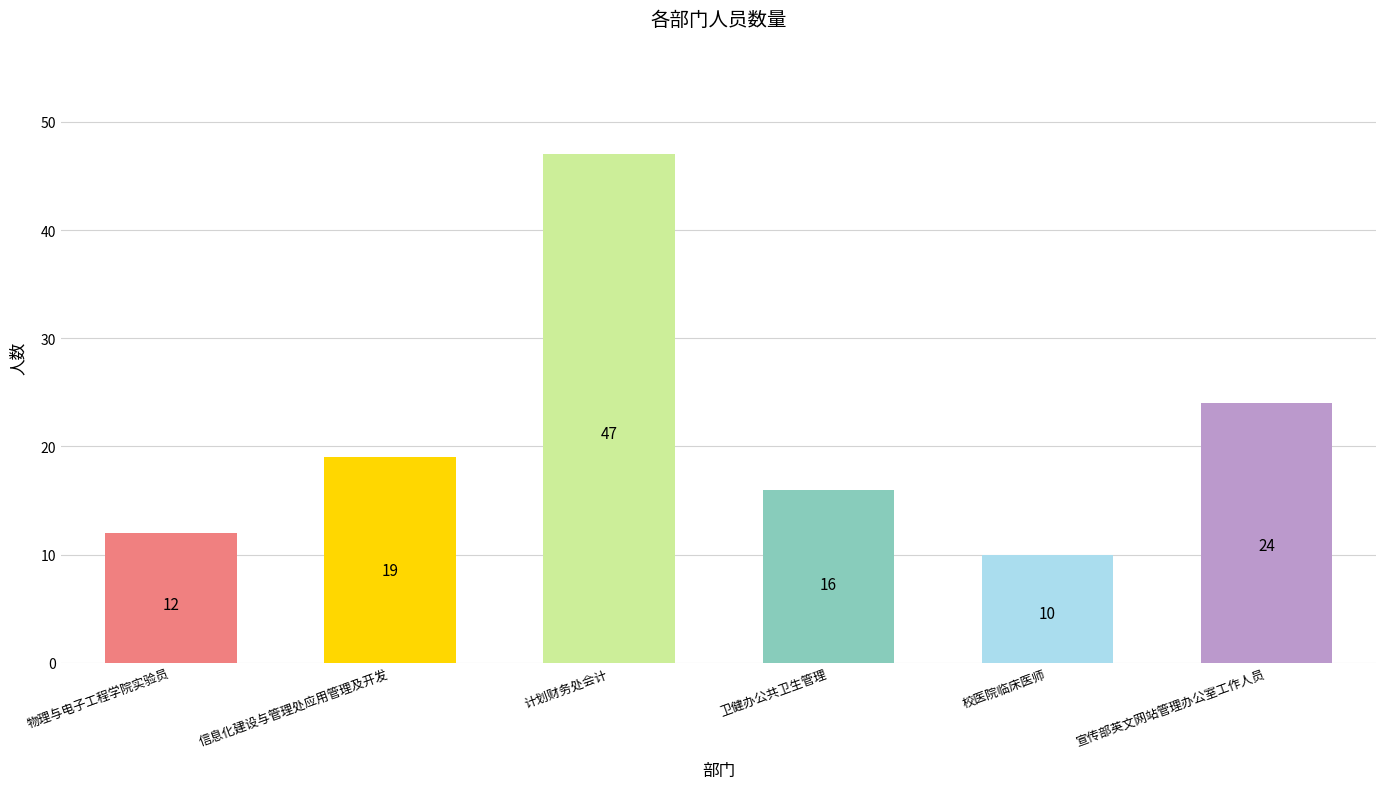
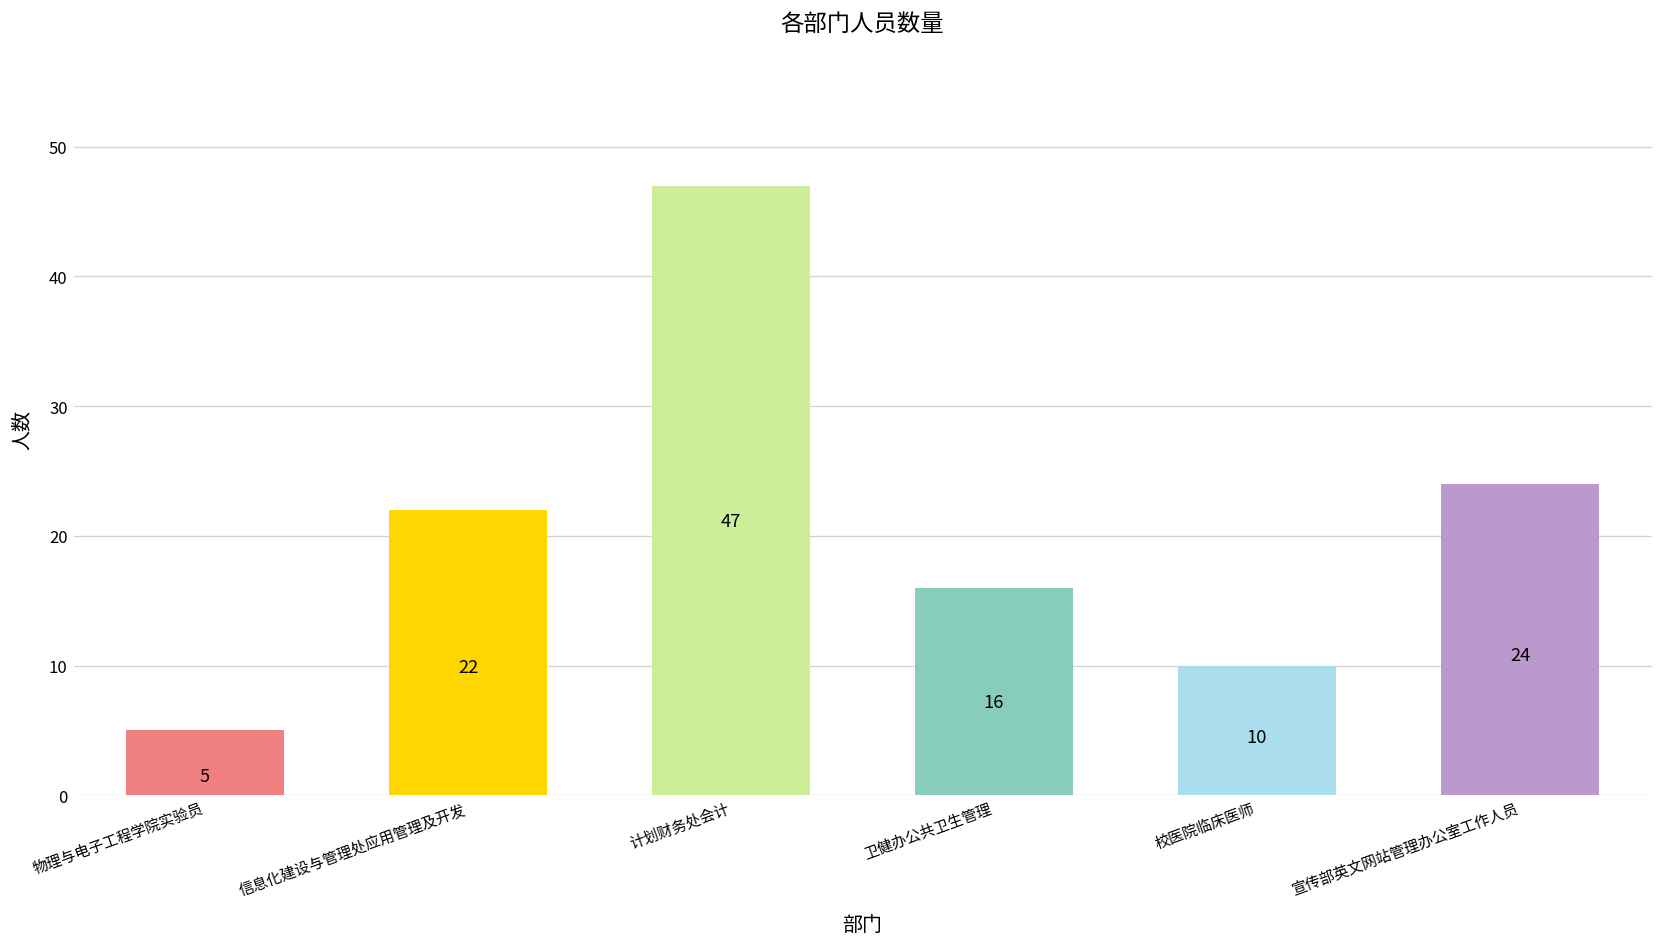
  {
-   "物理与电子工程学院实验员": 12,
-   "信息化建设与管理处应用管理及开发": 19,
+   "物理与电子工程学院实验员": 5,
+   "信息化建设与管理处应用管理及开发": 22,
    "计划财务处会计": 47,
    "卫健办公共卫生管理": 16,
    "校医院临床医师": 10,
    "宣传部英文网站管理办公室工作人员": 24
  }
